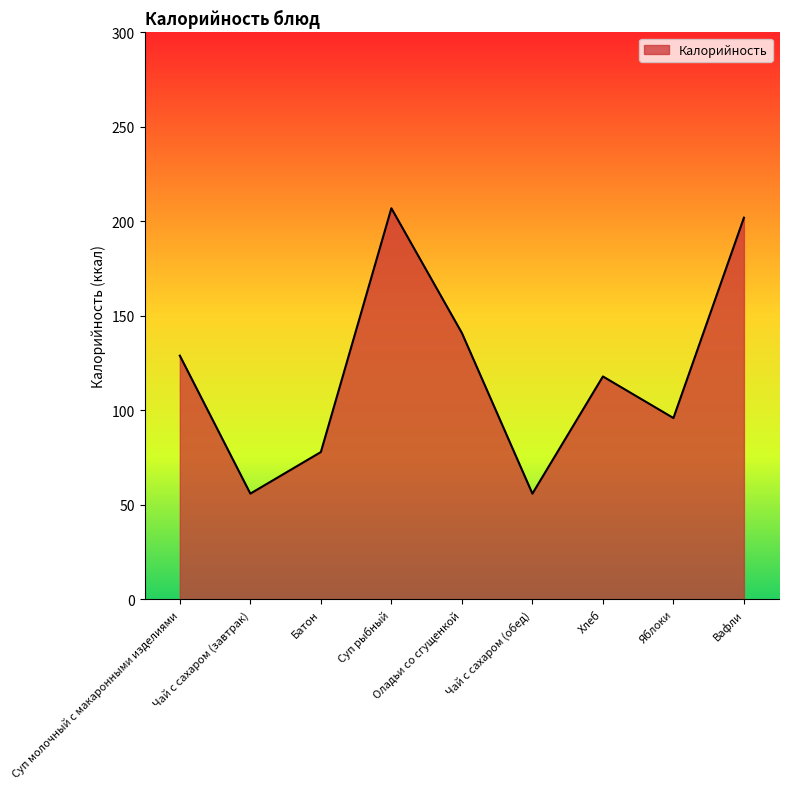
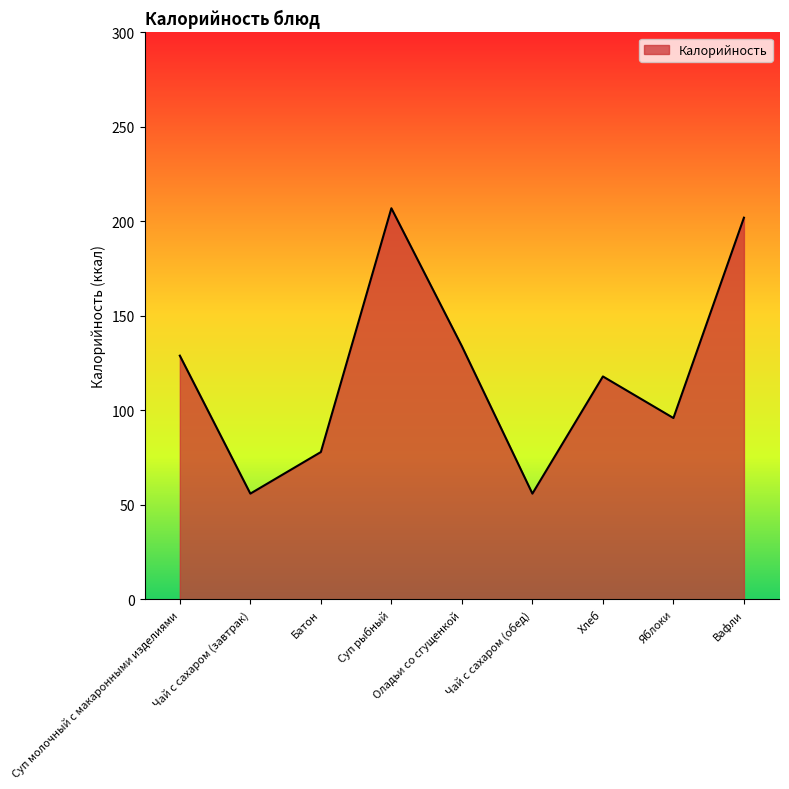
  {
    "Суп молочный с макаронными изделиями": 129,
    "Чай с сахаром (завтрак)": 56,
    "Батон": 78,
    "Суп рыбный": 207,
-   "Оладьи со сгущенкой": 141,
+   "Оладьи со сгущенкой": 134,
    "Чай с сахаром (обед)": 56,
    "Хлеб": 118,
    "Яблоки": 96,
    "Вафли": 202
  }
